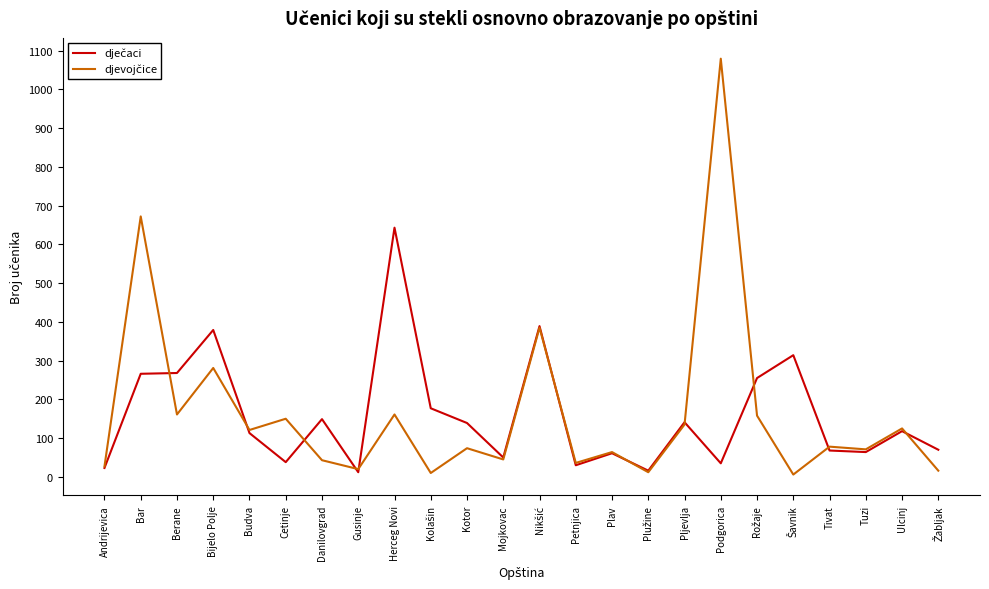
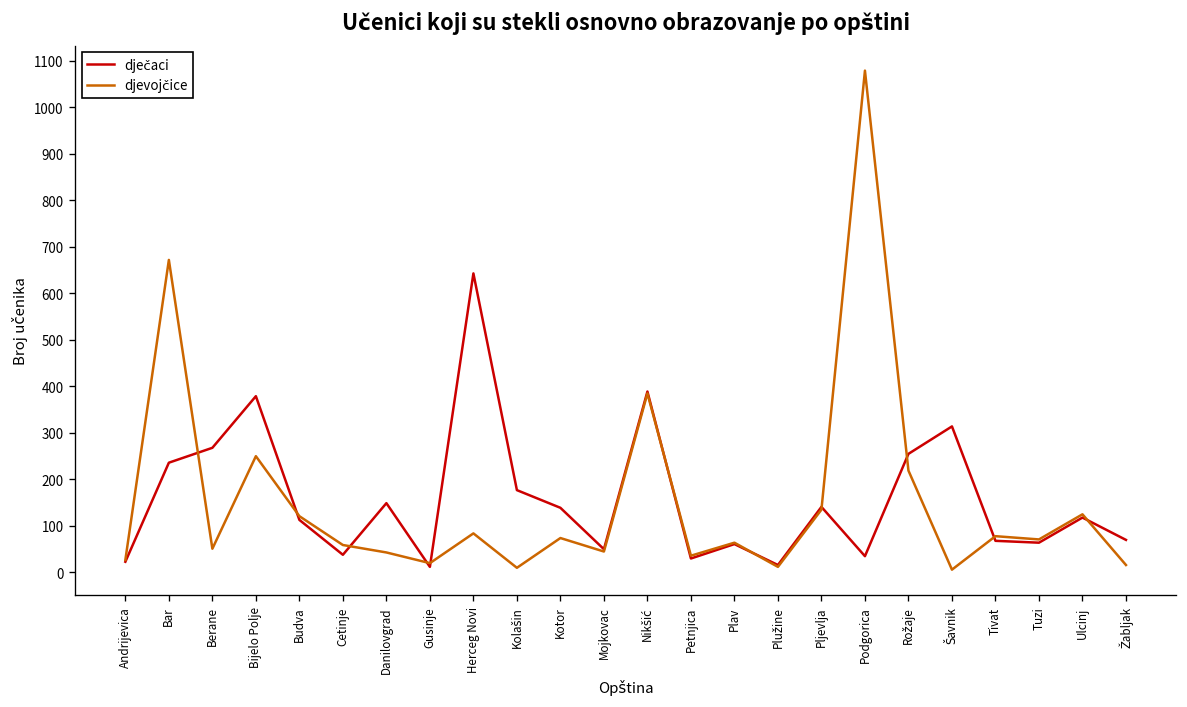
  {
    "dječaci": {
-     "Bar": 270,
+     "Bar": 240,
      "Berane": 270,
      "Bijelo Polje": 380,
      "Budva": 110,
      "Cetinje": 40,
      "Danilovgrad": 150,
      "Gusinje": 10,
      "Herceg Novi": 640,
      "Kolašin": 180,
      "Kotor": 140,
      "Podgorica": 40,
      "Rožaje": 260,
      "Šavnik": 310,
      "Tivat": 70,
      "Tuzi": 60,
      "Ulcinj": 120,
      "Žabljak": 70
    },
    "djevojčice": {
      "Bar": 670,
-     "Berane": 160,
-     "Bijelo Polje": 280,
+     "Berane": 50,
+     "Bijelo Polje": 250,
      "Budva": 120,
-     "Cetinje": 150,
+     "Cetinje": 60,
      "Danilovgrad": 40,
      "Gusinje": 20,
-     "Herceg Novi": 160,
+     "Herceg Novi": 80,
      "Kolašin": 10,
      "Kotor": 70,
      "Podgorica": 1080,
-     "Rožaje": 160,
+     "Rožaje": 220,
      "Šavnik": 10,
      "Tivat": 80,
      "Tuzi": 70,
      "Ulcinj": 130,
      "Žabljak": 20
    }
  }
